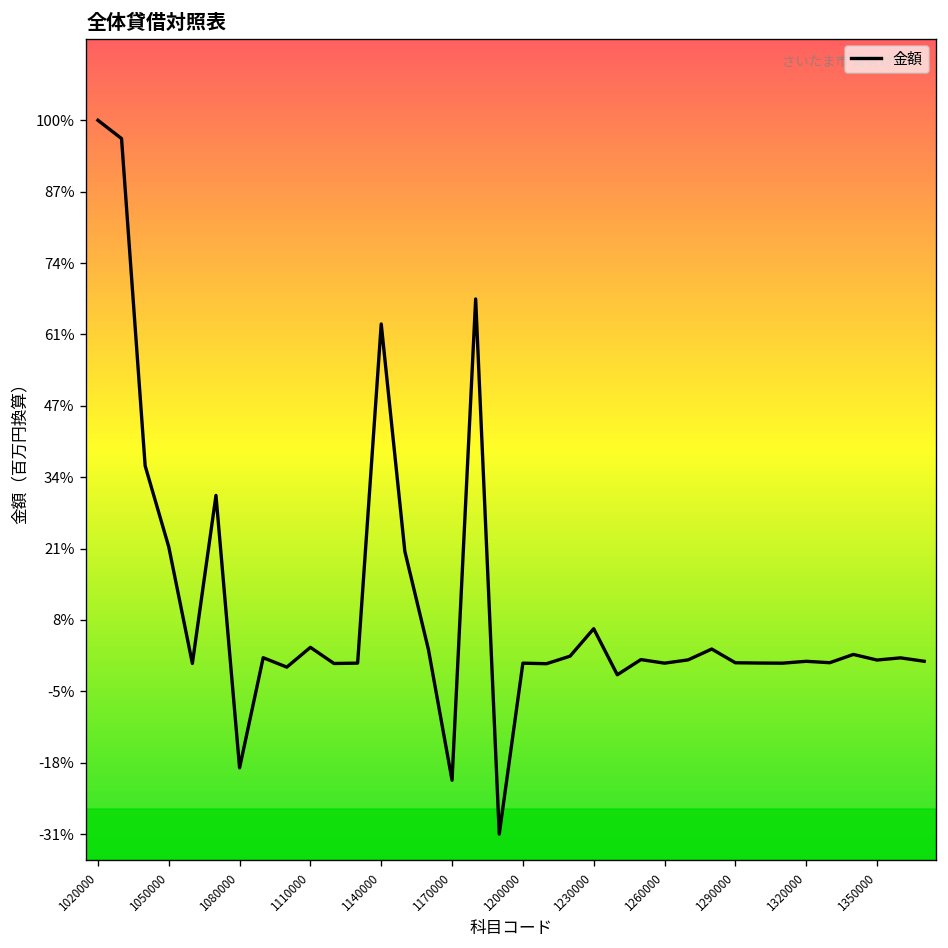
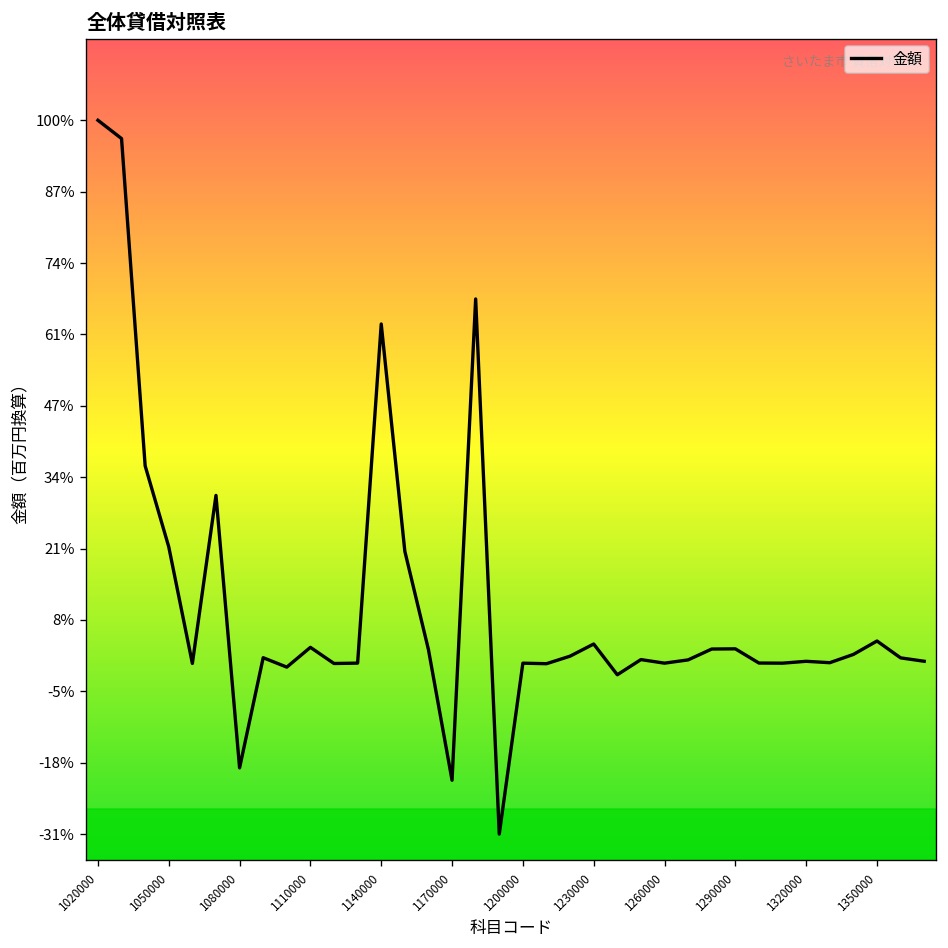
  {
    "1020000": "100%",
    "1050000": "21%",
    "1080000": "-19%",
    "1110000": "3%",
    "1140000": "62%",
    "1170000": "-22%",
    "1200000": "0%",
-   "1230000": "6%",
+   "1230000": "4%",
    "1260000": "0%",
-   "1290000": "0%",
+   "1290000": "3%",
    "1320000": "0%",
-   "1350000": "1%"
+   "1350000": "4%"
  }
